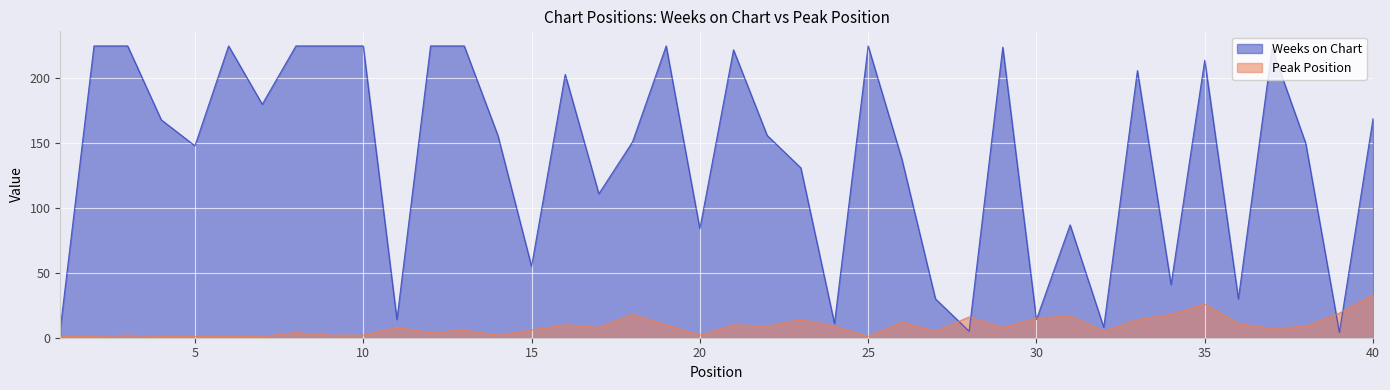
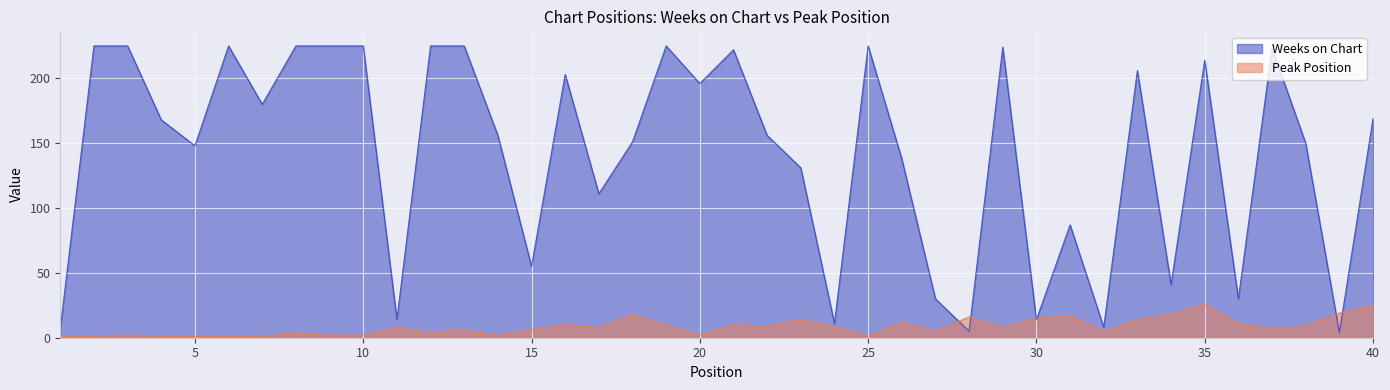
  {
    "Weeks on Chart": {
      "5": 148,
      "10": 225,
      "15": 55,
-     "20": 84,
+     "20": 196,
      "25": 225,
      "35": 214,
      "40": 169
    },
    "Peak Position": {
      "5": 1,
      "10": 2,
      "15": 6,
      "20": 2,
      "25": 1,
      "35": 26,
-     "40": 33
+     "40": 25
    }
  }
